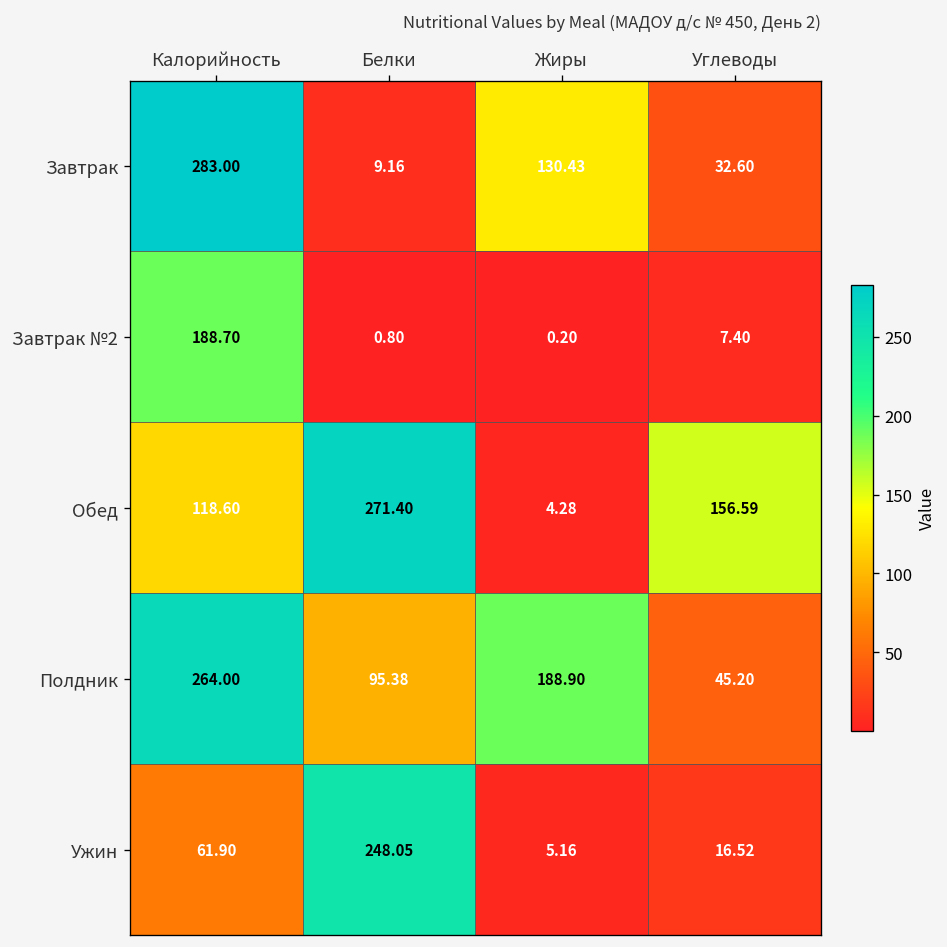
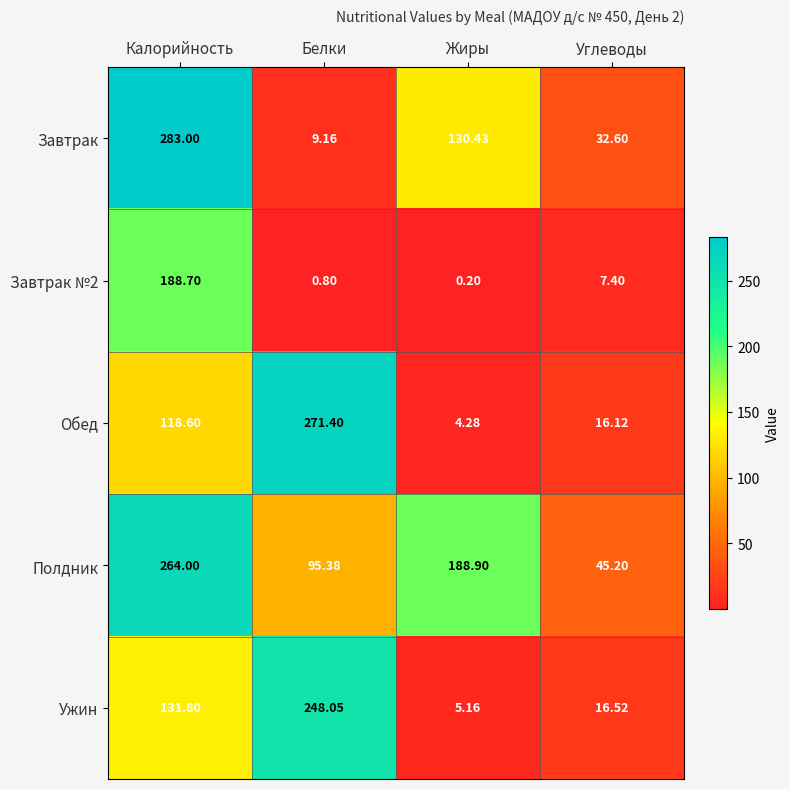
  {
    "Завтрак": {
      "Калорийность": 283.00,
      "Белки": 9.16,
      "Жиры": 130.43,
      "Углеводы": 32.60
    },
    "Завтрак №2": {
      "Калорийность": 188.70,
      "Белки": 0.80,
      "Жиры": 0.20,
      "Углеводы": 7.40
    },
    "Обед": {
      "Калорийность": 118.60,
      "Белки": 271.40,
      "Жиры": 4.28,
-     "Углеводы": 156.59
+     "Углеводы": 16.12
    },
    "Полдник": {
      "Калорийность": 264.00,
      "Белки": 95.38,
      "Жиры": 188.90,
      "Углеводы": 45.20
    },
    "Ужин": {
-     "Калорийность": 61.90,
+     "Калорийность": 131.80,
      "Белки": 248.05,
      "Жиры": 5.16,
      "Углеводы": 16.52
    }
  }
